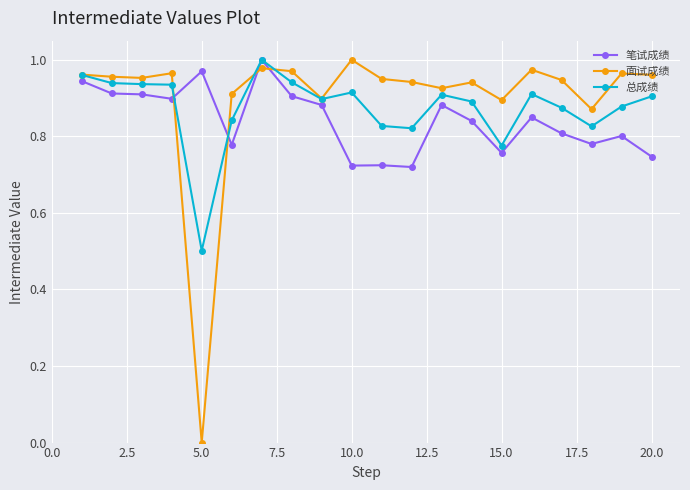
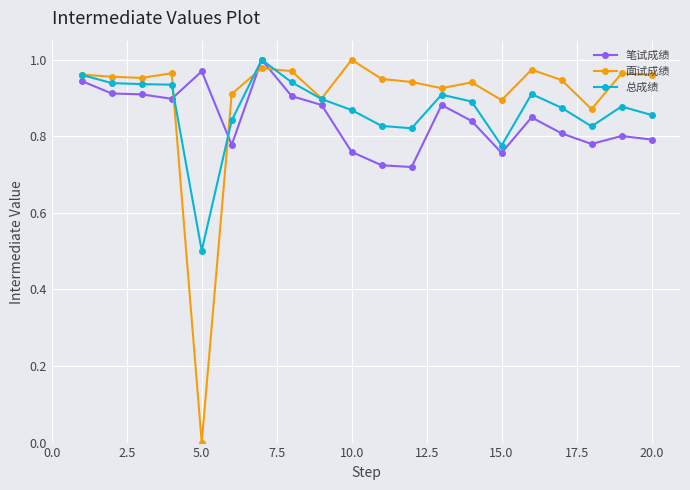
  {
    "笔试成绩": {
      "5.0": 0.97,
-     "10.0": 0.72,
+     "10.0": 0.76,
      "15.0": 0.76,
-     "20.0": 0.75
+     "20.0": 0.79
    },
    "面试成绩": {
      "5.0": 0.00,
      "10.0": 1.00,
      "15.0": 0.89,
      "20.0": 0.96
    },
    "总成绩": {
      "5.0": 0.50,
-     "10.0": 0.91,
+     "10.0": 0.87,
      "15.0": 0.78,
-     "20.0": 0.90
+     "20.0": 0.86
    }
  }
